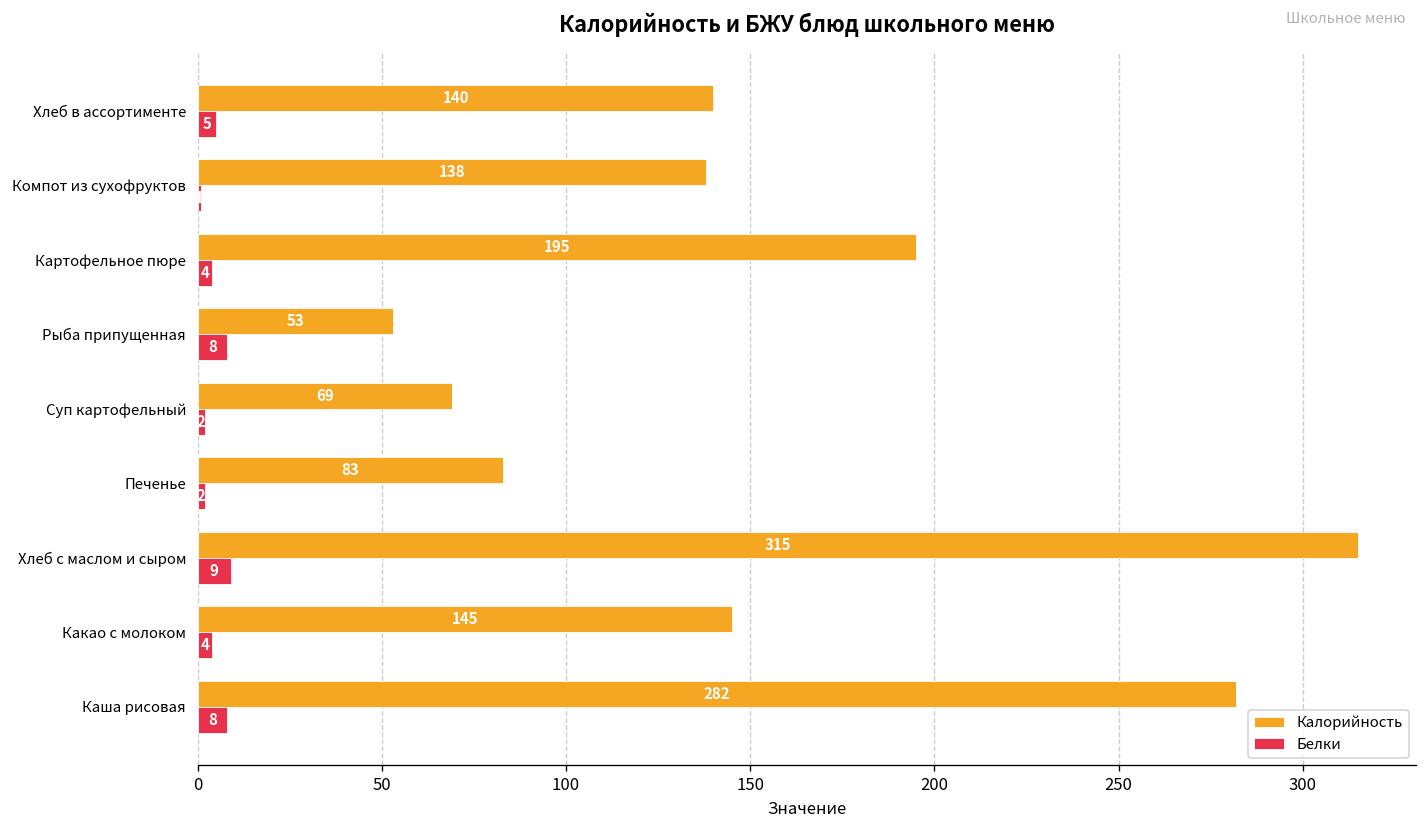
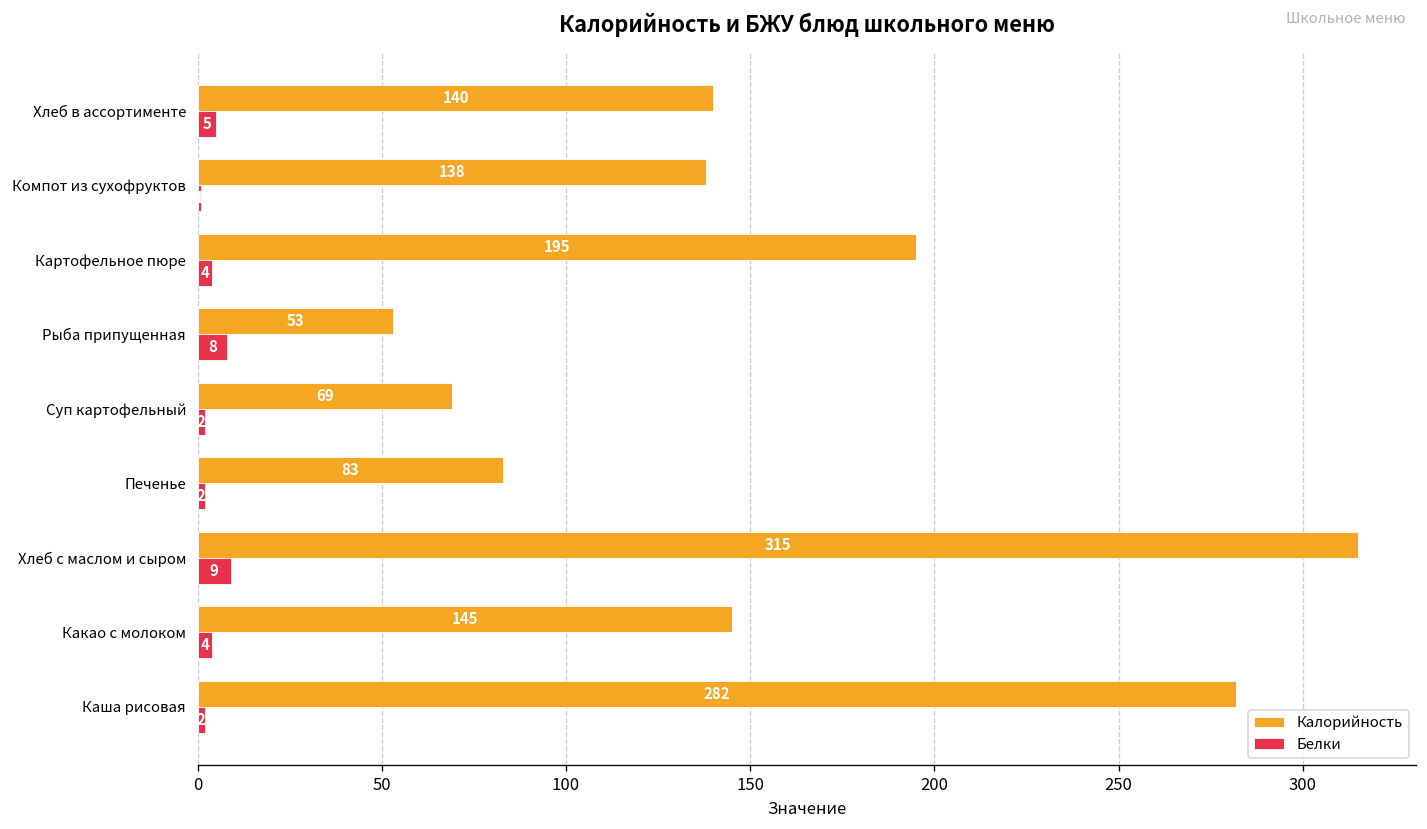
  {
    "Калорийность": {
      "Хлеб в ассортименте": 140,
      "Компот из сухофруктов": 138,
      "Картофельное пюре": 195,
      "Рыба припущенная": 53,
      "Суп картофельный": 69,
      "Печенье": 83,
      "Хлеб с маслом и сыром": 315,
      "Какао с молоком": 145,
      "Каша рисовая": 282
    },
    "Белки": {
      "Хлеб в ассортименте": 5,
      "Картофельное пюре": 4,
      "Рыба припущенная": 8,
      "Суп картофельный": 2,
      "Печенье": 2,
      "Хлеб с маслом и сыром": 9,
      "Какао с молоком": 4,
-     "Каша рисовая": 8
+     "Каша рисовая": 2
    }
  }
